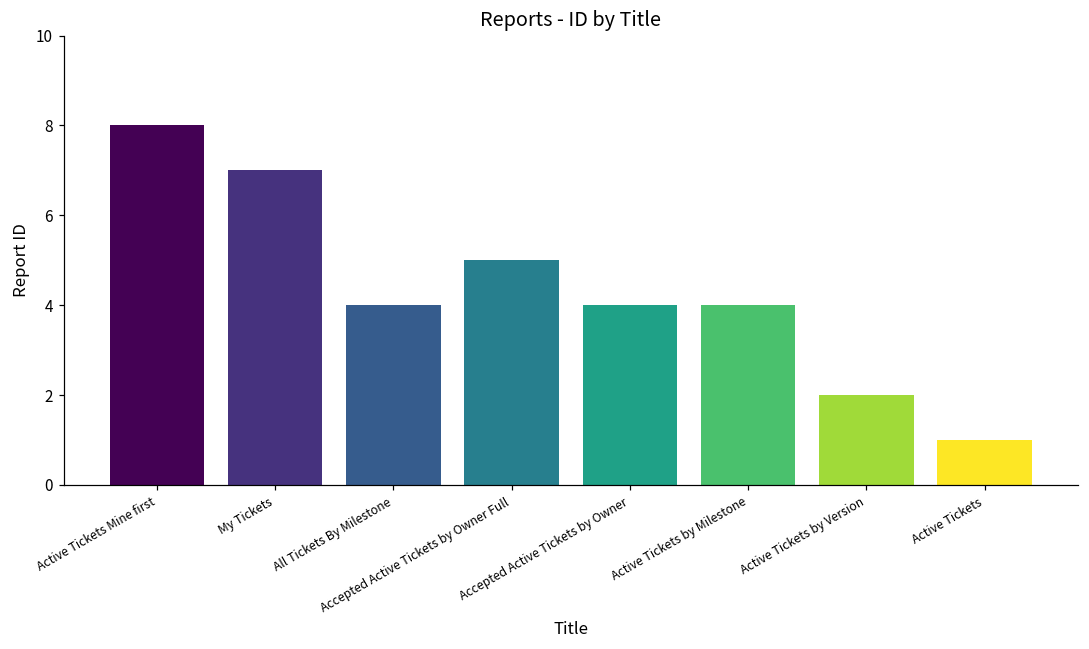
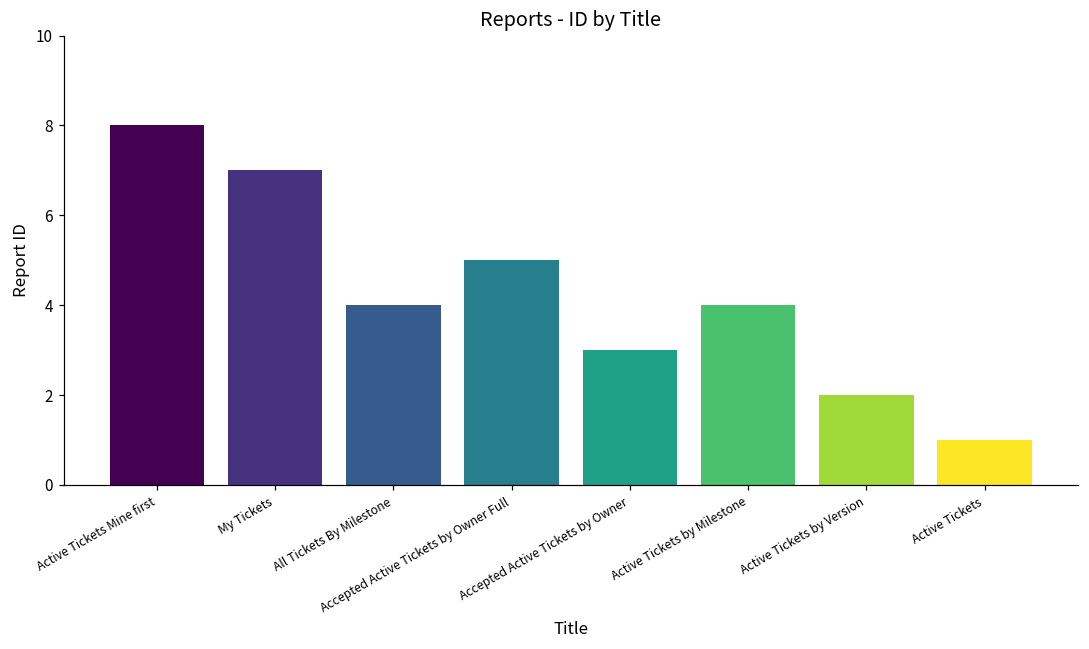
  {
    "Active Tickets Mine first": 8,
    "My Tickets": 7,
    "All Tickets By Milestone": 4,
    "Accepted Active Tickets by Owner Full": 5,
-   "Accepted Active Tickets by Owner": 4,
+   "Accepted Active Tickets by Owner": 3,
    "Active Tickets by Milestone": 4,
    "Active Tickets by Version": 2,
    "Active Tickets": 1
  }
